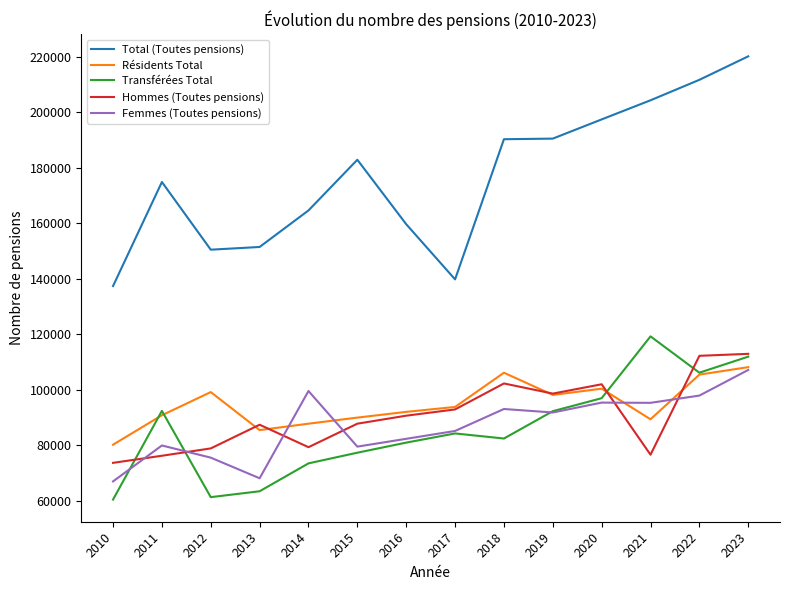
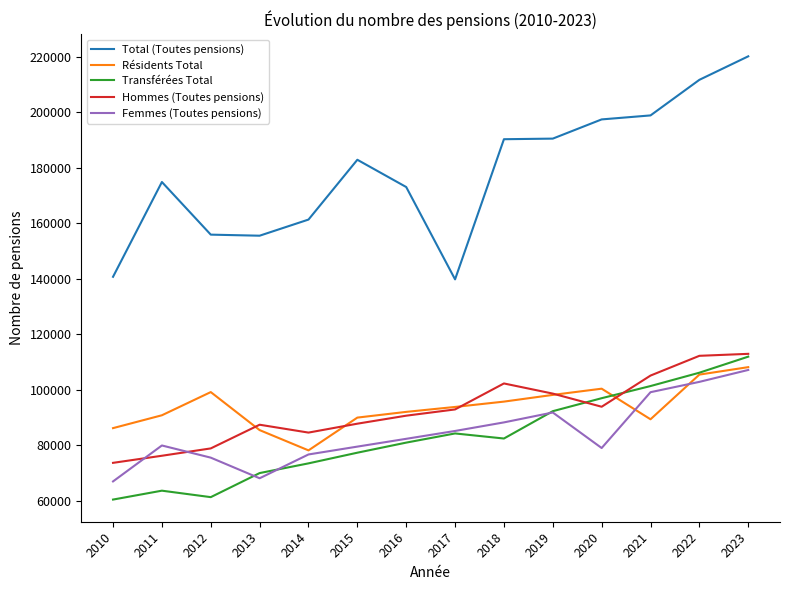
  {
    "Total (Toutes pensions)": {
-     "2010": 137000,
+     "2010": 141000,
      "2011": 175000,
-     "2012": 150000,
-     "2013": 151000,
-     "2014": 165000,
+     "2012": 156000,
+     "2013": 156000,
+     "2014": 161000,
      "2015": 183000,
-     "2016": 160000,
+     "2016": 173000,
      "2017": 140000,
      "2018": 190000,
      "2019": 190000,
      "2020": 197000,
-     "2021": 204000,
+     "2021": 199000,
      "2022": 212000,
      "2023": 220000
    },
    "Résidents Total": {
-     "2010": 80000,
+     "2010": 86000,
      "2011": 91000,
      "2012": 99000,
      "2013": 86000,
-     "2014": 88000,
+     "2014": 78000,
      "2015": 90000,
      "2016": 92000,
-     "2018": 106000,
+     "2018": 96000,
      "2020": 100000,
      "2021": 89000,
      "2023": 108000
    },
    "Transférées Total": {
      "2010": 60000,
-     "2011": 92000,
+     "2011": 64000,
      "2012": 61000,
-     "2013": 63000,
+     "2013": 70000,
      "2014": 74000,
      "2015": 77000,
      "2016": 81000,
      "2018": 82000,
      "2020": 97000,
-     "2021": 119000,
+     "2021": 101000,
      "2023": 112000
    },
    "Hommes (Toutes pensions)": {
      "2010": 74000,
      "2011": 76000,
      "2012": 79000,
      "2013": 87000,
-     "2014": 79000,
+     "2014": 85000,
      "2015": 88000,
      "2016": 91000,
      "2018": 102000,
-     "2020": 102000,
-     "2021": 77000,
+     "2020": 94000,
+     "2021": 105000,
      "2022": 112000,
      "2023": 113000
    },
    "Femmes (Toutes pensions)": {
      "2010": 67000,
      "2011": 80000,
      "2012": 76000,
      "2013": 68000,
-     "2014": 100000,
+     "2014": 77000,
      "2015": 80000,
      "2016": 82000,
-     "2018": 93000,
-     "2020": 95000,
-     "2021": 95000,
-     "2022": 98000,
+     "2018": 88000,
+     "2020": 79000,
+     "2021": 99000,
+     "2022": 103000,
      "2023": 107000
    }
  }
